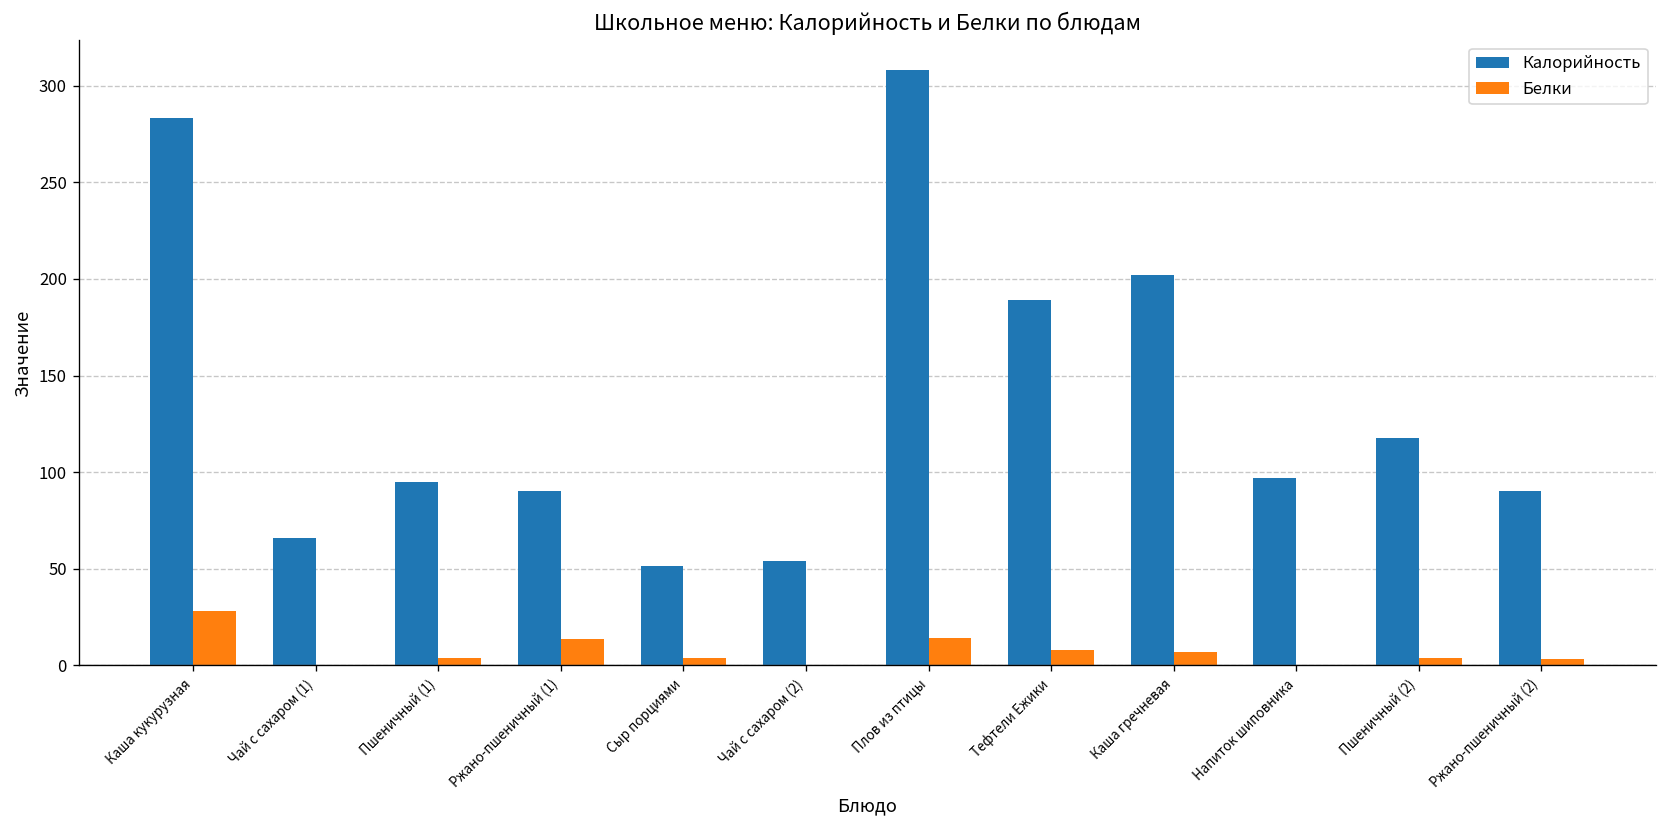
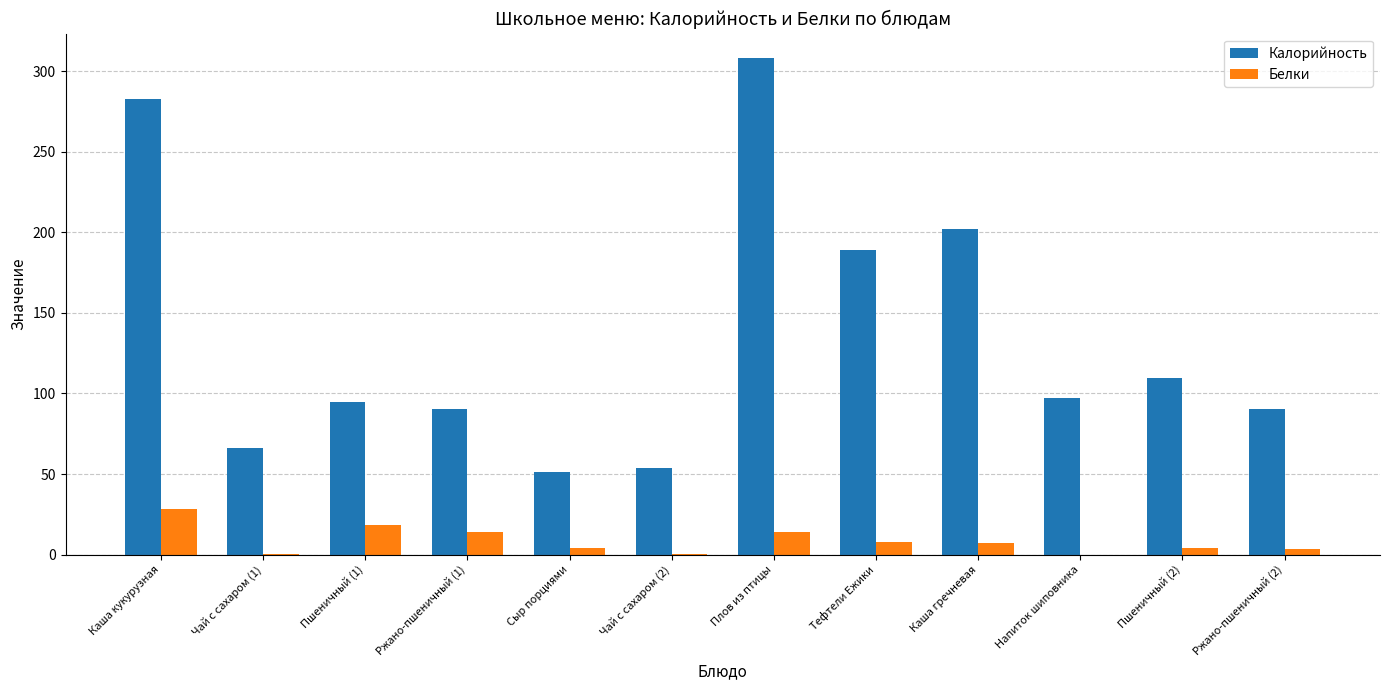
  {
    "Калорийность": {
      "Каша кукурузная": 283,
      "Чай с сахаром (1)": 66,
      "Пшеничный (1)": 95,
      "Ржано-пшеничный (1)": 91,
      "Сыр порциями": 52,
      "Чай с сахаром (2)": 54,
      "Плов из птицы": 308,
      "Тефтели Ежики": 189,
      "Каша гречневая": 202,
      "Напиток шиповника": 97,
-     "Пшеничный (2)": 118,
+     "Пшеничный (2)": 110,
      "Ржано-пшеничный (2)": 91
    },
    "Белки": {
      "Каша кукурузная": 28,
-     "Пшеничный (1)": 4,
+     "Пшеничный (1)": 18,
      "Ржано-пшеничный (1)": 14,
      "Сыр порциями": 4,
      "Плов из птицы": 14,
      "Тефтели Ежики": 8,
      "Каша гречневая": 7,
      "Напиток шиповника": 0,
      "Пшеничный (2)": 4,
      "Ржано-пшеничный (2)": 3
    }
  }
